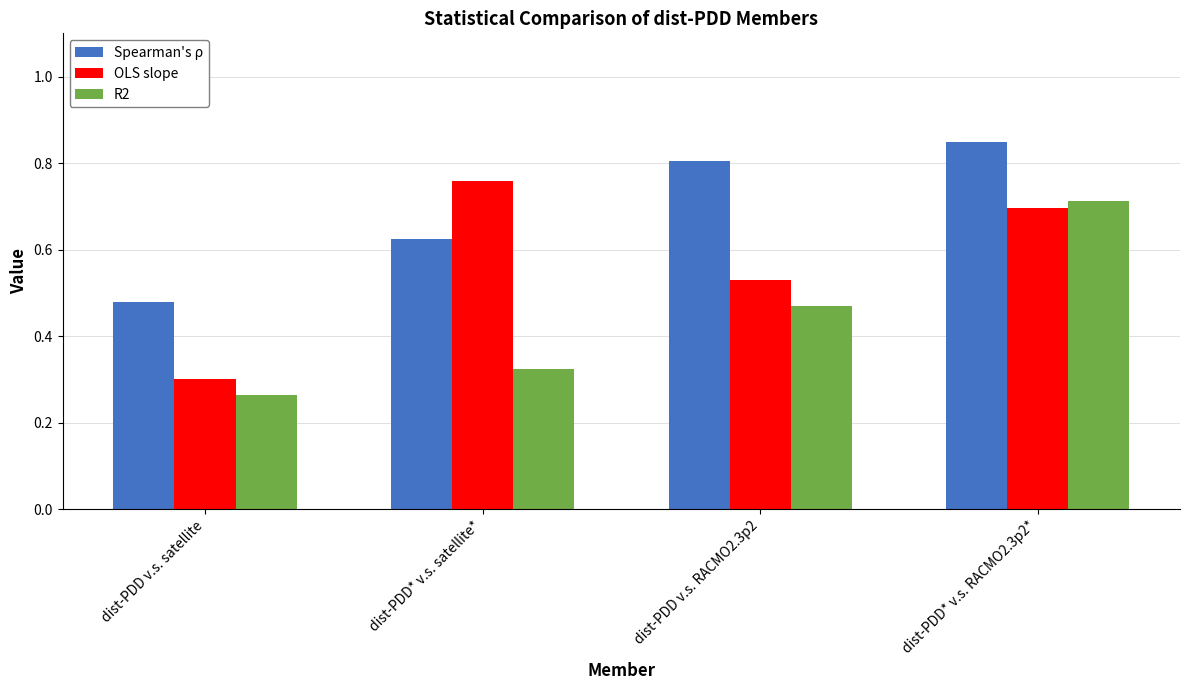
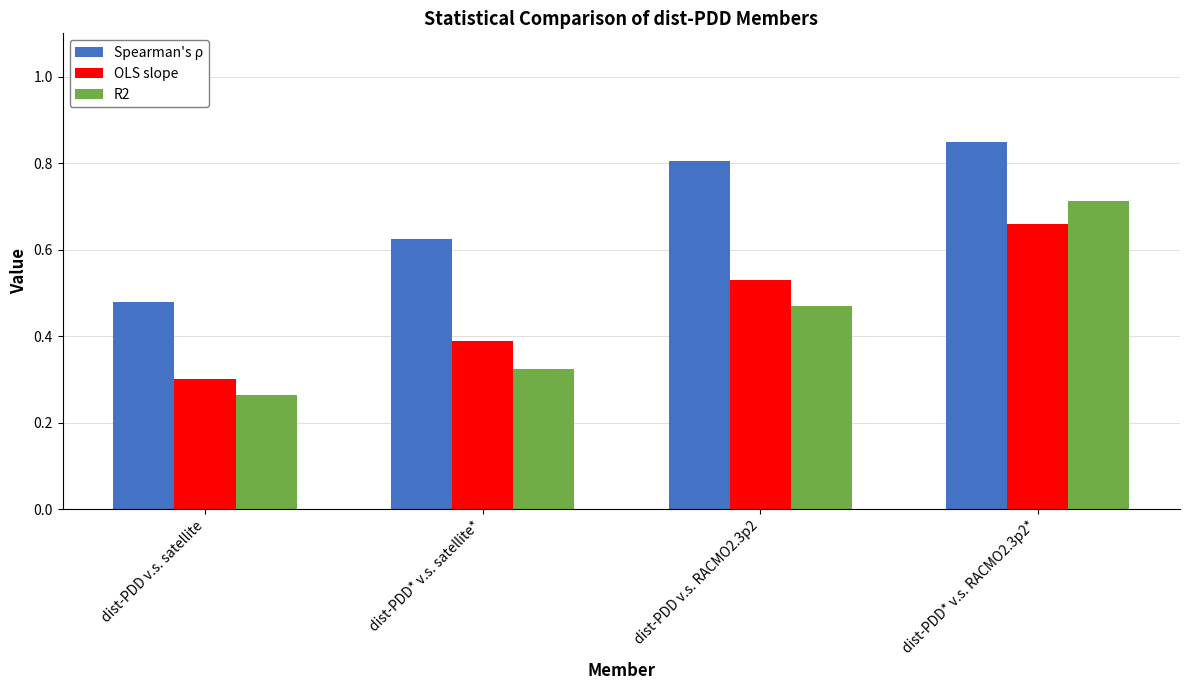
  {
    "Spearman's ρ": {
      "dist-PDD v.s. satellite": 0.48,
      "dist-PDD* v.s. satellite*": 0.62,
      "dist-PDD v.s. RACMO2.3p2": 0.81,
      "dist-PDD* v.s. RACMO2.3p2*": 0.85
    },
    "OLS slope": {
      "dist-PDD v.s. satellite": 0.30,
-     "dist-PDD* v.s. satellite*": 0.76,
+     "dist-PDD* v.s. satellite*": 0.39,
      "dist-PDD v.s. RACMO2.3p2": 0.53,
-     "dist-PDD* v.s. RACMO2.3p2*": 0.70
+     "dist-PDD* v.s. RACMO2.3p2*": 0.66
    },
    "R2": {
      "dist-PDD v.s. satellite": 0.26,
      "dist-PDD* v.s. satellite*": 0.33,
      "dist-PDD v.s. RACMO2.3p2": 0.47,
      "dist-PDD* v.s. RACMO2.3p2*": 0.71
    }
  }
